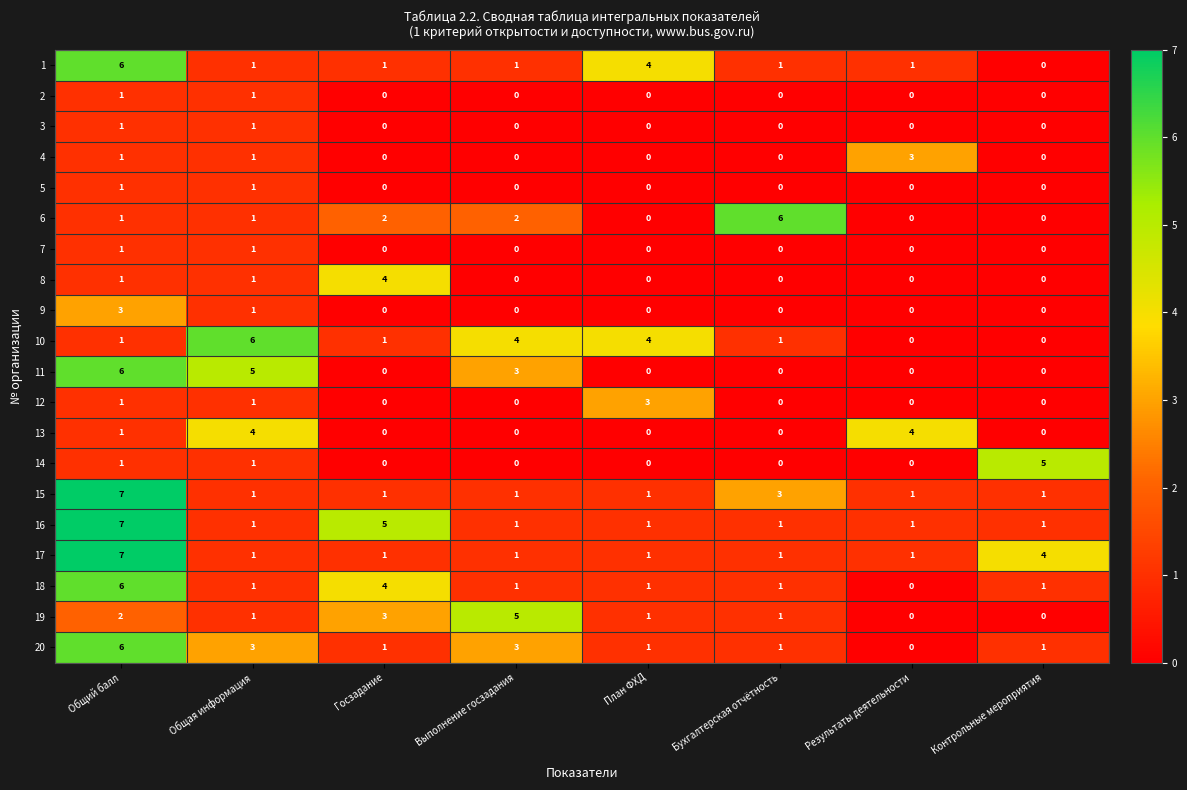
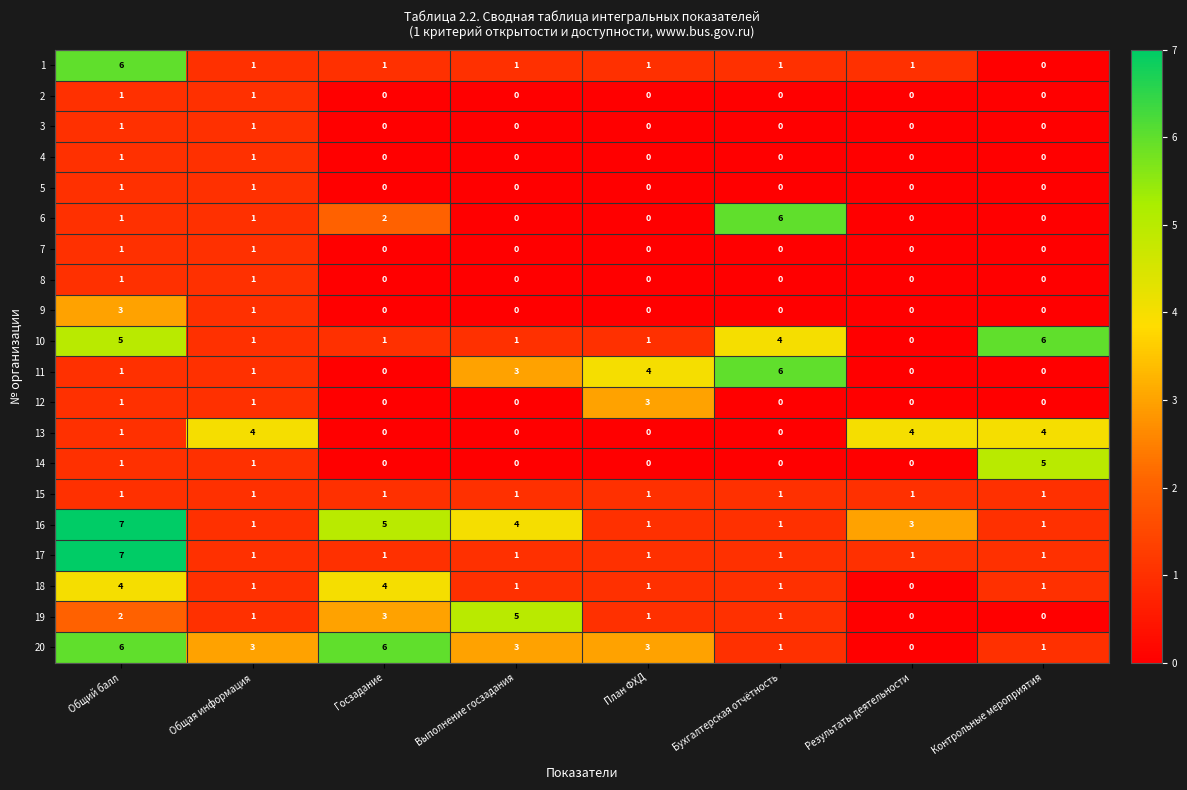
  {
    "1": {
      "Общий балл": 6,
      "Общая информация": 1,
      "Госзадание": 1,
      "Выполнение госзадания": 1,
-     "План ФХД": 4,
+     "План ФХД": 1,
      "Бухгалтерская отчётность": 1,
      "Результаты деятельности": 1,
      "Контрольные мероприятия": 0
    },
    "2": {
      "Общий балл": 1,
      "Общая информация": 1,
      "Госзадание": 0,
      "Выполнение госзадания": 0,
      "План ФХД": 0,
      "Бухгалтерская отчётность": 0,
      "Результаты деятельности": 0,
      "Контрольные мероприятия": 0
    },
    "3": {
      "Общий балл": 1,
      "Общая информация": 1,
      "Госзадание": 0,
      "Выполнение госзадания": 0,
      "План ФХД": 0,
      "Бухгалтерская отчётность": 0,
      "Результаты деятельности": 0,
      "Контрольные мероприятия": 0
    },
    "4": {
      "Общий балл": 1,
      "Общая информация": 1,
      "Госзадание": 0,
      "Выполнение госзадания": 0,
      "План ФХД": 0,
      "Бухгалтерская отчётность": 0,
-     "Результаты деятельности": 3,
+     "Результаты деятельности": 0,
      "Контрольные мероприятия": 0
    },
    "5": {
      "Общий балл": 1,
      "Общая информация": 1,
      "Госзадание": 0,
      "Выполнение госзадания": 0,
      "План ФХД": 0,
      "Бухгалтерская отчётность": 0,
      "Результаты деятельности": 0,
      "Контрольные мероприятия": 0
    },
    "6": {
      "Общий балл": 1,
      "Общая информация": 1,
      "Госзадание": 2,
-     "Выполнение госзадания": 2,
+     "Выполнение госзадания": 0,
      "План ФХД": 0,
      "Бухгалтерская отчётность": 6,
      "Результаты деятельности": 0,
      "Контрольные мероприятия": 0
    },
    "7": {
      "Общий балл": 1,
      "Общая информация": 1,
      "Госзадание": 0,
      "Выполнение госзадания": 0,
      "План ФХД": 0,
      "Бухгалтерская отчётность": 0,
      "Результаты деятельности": 0,
      "Контрольные мероприятия": 0
    },
    "8": {
      "Общий балл": 1,
      "Общая информация": 1,
-     "Госзадание": 4,
+     "Госзадание": 0,
      "Выполнение госзадания": 0,
      "План ФХД": 0,
      "Бухгалтерская отчётность": 0,
      "Результаты деятельности": 0,
      "Контрольные мероприятия": 0
    },
    "9": {
      "Общий балл": 3,
      "Общая информация": 1,
      "Госзадание": 0,
      "Выполнение госзадания": 0,
      "План ФХД": 0,
      "Бухгалтерская отчётность": 0,
      "Результаты деятельности": 0,
      "Контрольные мероприятия": 0
    },
    "10": {
-     "Общий балл": 1,
-     "Общая информация": 6,
+     "Общий балл": 5,
+     "Общая информация": 1,
      "Госзадание": 1,
-     "Выполнение госзадания": 4,
-     "План ФХД": 4,
-     "Бухгалтерская отчётность": 1,
+     "Выполнение госзадания": 1,
+     "План ФХД": 1,
+     "Бухгалтерская отчётность": 4,
      "Результаты деятельности": 0,
-     "Контрольные мероприятия": 0
+     "Контрольные мероприятия": 6
    },
    "11": {
-     "Общий балл": 6,
-     "Общая информация": 5,
+     "Общий балл": 1,
+     "Общая информация": 1,
      "Госзадание": 0,
      "Выполнение госзадания": 3,
-     "План ФХД": 0,
-     "Бухгалтерская отчётность": 0,
+     "План ФХД": 4,
+     "Бухгалтерская отчётность": 6,
      "Результаты деятельности": 0,
      "Контрольные мероприятия": 0
    },
    "12": {
      "Общий балл": 1,
      "Общая информация": 1,
      "Госзадание": 0,
      "Выполнение госзадания": 0,
      "План ФХД": 3,
      "Бухгалтерская отчётность": 0,
      "Результаты деятельности": 0,
      "Контрольные мероприятия": 0
    },
    "13": {
      "Общий балл": 1,
      "Общая информация": 4,
      "Госзадание": 0,
      "Выполнение госзадания": 0,
      "План ФХД": 0,
      "Бухгалтерская отчётность": 0,
      "Результаты деятельности": 4,
-     "Контрольные мероприятия": 0
+     "Контрольные мероприятия": 4
    },
    "14": {
      "Общий балл": 1,
      "Общая информация": 1,
      "Госзадание": 0,
      "Выполнение госзадания": 0,
      "План ФХД": 0,
      "Бухгалтерская отчётность": 0,
      "Результаты деятельности": 0,
      "Контрольные мероприятия": 5
    },
    "15": {
-     "Общий балл": 7,
+     "Общий балл": 1,
      "Общая информация": 1,
      "Госзадание": 1,
      "Выполнение госзадания": 1,
      "План ФХД": 1,
-     "Бухгалтерская отчётность": 3,
+     "Бухгалтерская отчётность": 1,
      "Результаты деятельности": 1,
      "Контрольные мероприятия": 1
    },
    "16": {
      "Общий балл": 7,
      "Общая информация": 1,
      "Госзадание": 5,
-     "Выполнение госзадания": 1,
+     "Выполнение госзадания": 4,
      "План ФХД": 1,
      "Бухгалтерская отчётность": 1,
-     "Результаты деятельности": 1,
+     "Результаты деятельности": 3,
      "Контрольные мероприятия": 1
    },
    "17": {
      "Общий балл": 7,
      "Общая информация": 1,
      "Госзадание": 1,
      "Выполнение госзадания": 1,
      "План ФХД": 1,
      "Бухгалтерская отчётность": 1,
      "Результаты деятельности": 1,
-     "Контрольные мероприятия": 4
+     "Контрольные мероприятия": 1
    },
    "18": {
-     "Общий балл": 6,
+     "Общий балл": 4,
      "Общая информация": 1,
      "Госзадание": 4,
      "Выполнение госзадания": 1,
      "План ФХД": 1,
      "Бухгалтерская отчётность": 1,
      "Результаты деятельности": 0,
      "Контрольные мероприятия": 1
    },
    "19": {
      "Общий балл": 2,
      "Общая информация": 1,
      "Госзадание": 3,
      "Выполнение госзадания": 5,
      "План ФХД": 1,
      "Бухгалтерская отчётность": 1,
      "Результаты деятельности": 0,
      "Контрольные мероприятия": 0
    },
    "20": {
      "Общий балл": 6,
      "Общая информация": 3,
-     "Госзадание": 1,
+     "Госзадание": 6,
      "Выполнение госзадания": 3,
-     "План ФХД": 1,
+     "План ФХД": 3,
      "Бухгалтерская отчётность": 1,
      "Результаты деятельности": 0,
      "Контрольные мероприятия": 1
    }
  }
